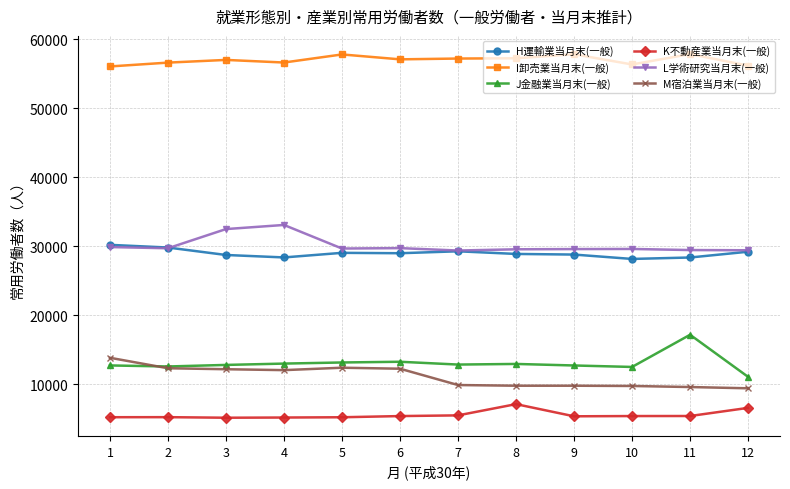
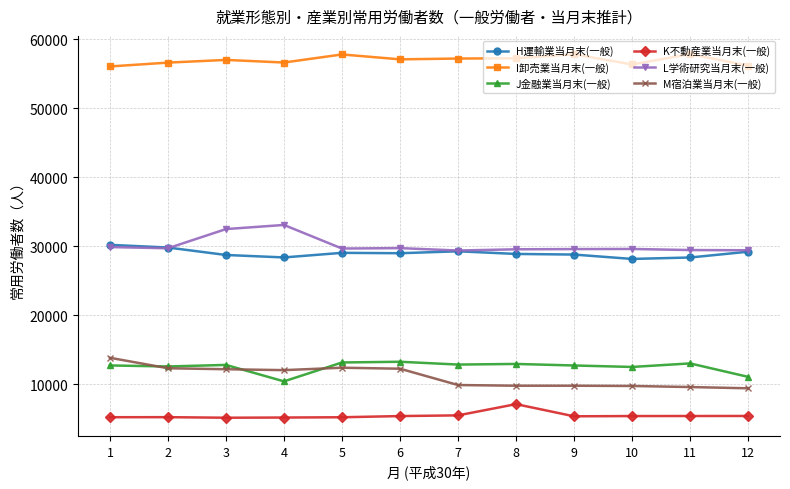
  {
    "H運輸業当月末(一般)": {
      "3": 29000,
      "4": 28000,
      "5": 29000,
      "6": 29000,
      "8": 29000,
      "9": 29000,
      "10": 28000,
      "11": 28000
    },
    "I卸売業当月末(一般)": {
      "1": 56000,
      "2": 57000,
      "3": 57000,
      "4": 57000,
      "5": 58000,
      "6": 57000,
      "7": 57000
    },
    "J金融業当月末(一般)": {
      "1": 13000,
      "3": 13000,
-     "4": 13000,
+     "4": 10000,
      "5": 13000,
      "6": 13000,
      "7": 13000,
      "8": 13000,
      "9": 13000,
      "10": 13000,
-     "11": 17000,
+     "11": 13000,
      "12": 11000
    },
    "K不動産業当月末(一般)": {
      "1": 5000,
      "2": 5000,
      "3": 5000,
      "4": 5000,
      "5": 5000,
      "6": 5000,
      "7": 6000,
      "8": 7000,
      "9": 5000,
      "10": 5000,
      "11": 5000,
-     "12": 7000
+     "12": 5000
    },
    "L学術研究当月末(一般)": {
      "3": 33000,
      "4": 33000,
      "5": 30000,
      "6": 30000,
      "8": 30000,
      "9": 30000,
      "10": 30000,
      "11": 29000
    },
    "M宿泊業当月末(一般)": {
      "1": 14000,
      "3": 12000,
      "4": 12000,
      "5": 12000,
      "6": 12000,
      "7": 10000,
      "8": 10000,
      "9": 10000,
      "10": 10000,
      "11": 10000,
      "12": 9000
    }
  }
